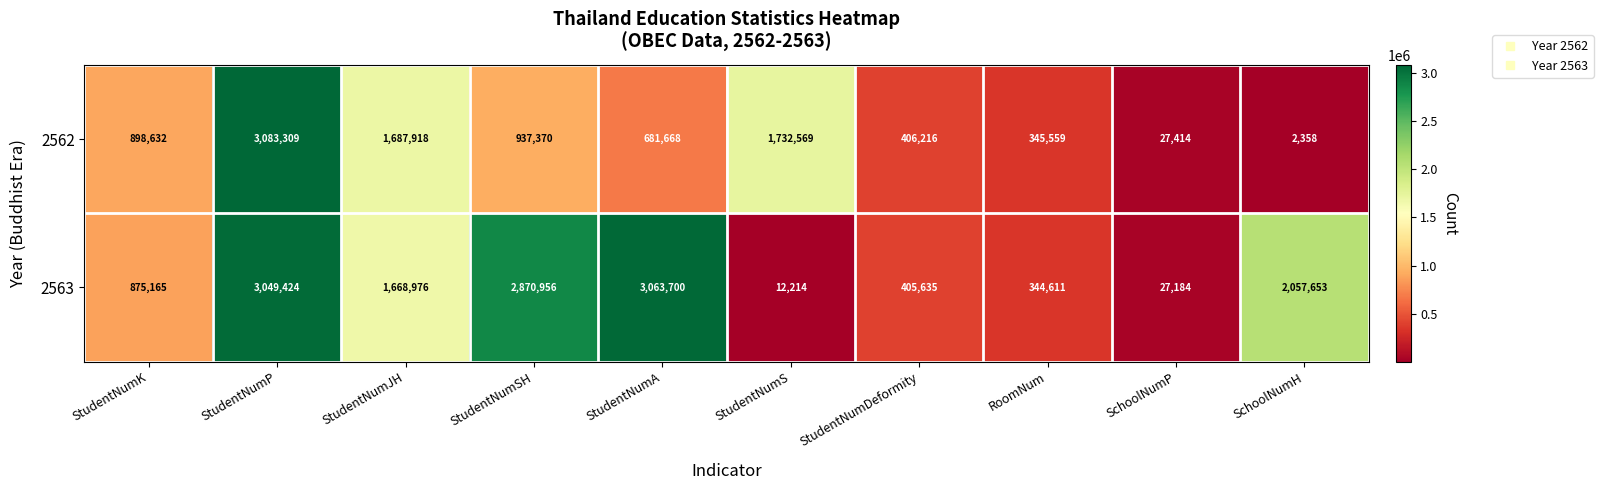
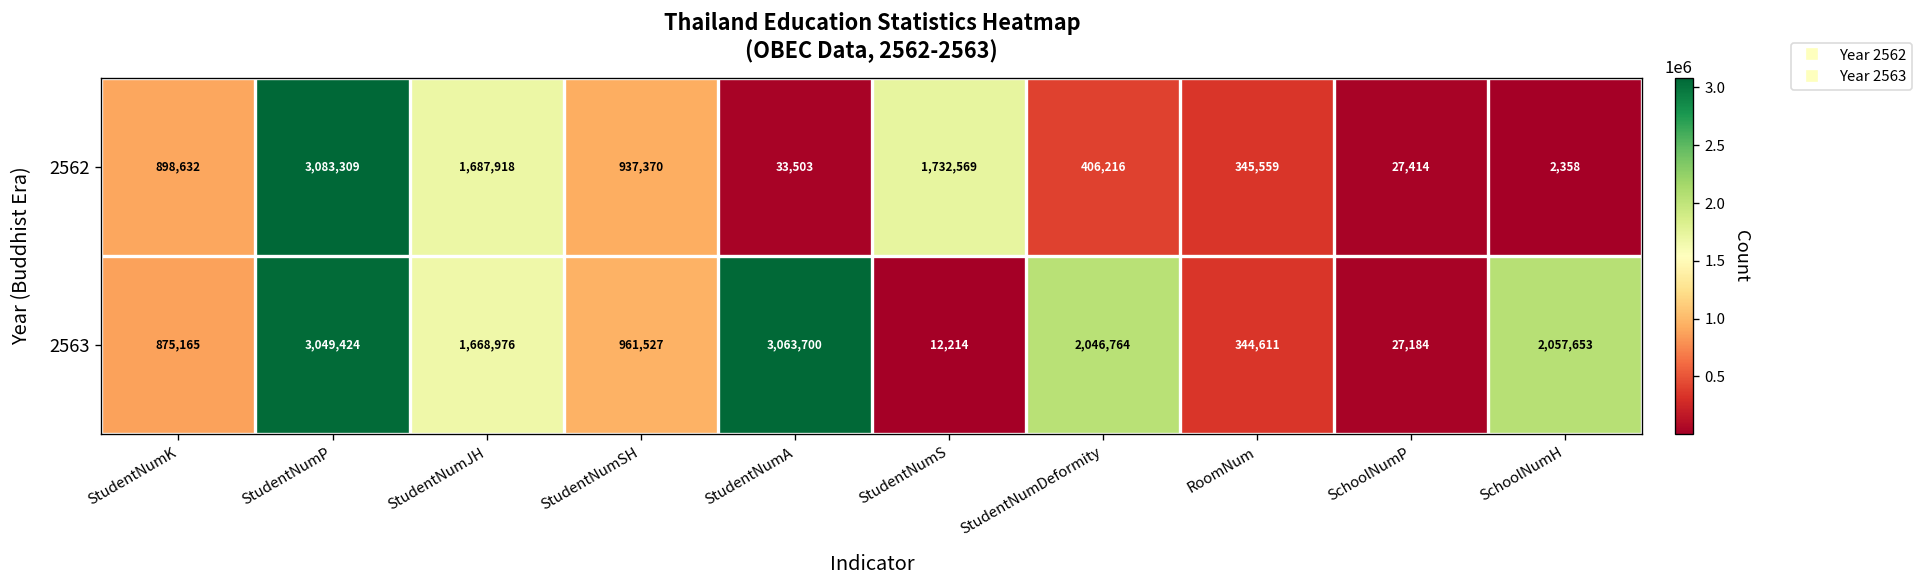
  {
    "2562": {
      "StudentNumK": "898,632",
      "StudentNumP": "3,083,309",
      "StudentNumJH": "1,687,918",
      "StudentNumSH": "937,370",
-     "StudentNumA": "681,668",
+     "StudentNumA": "33,503",
      "StudentNumS": "1,732,569",
      "StudentNumDeformity": "406,216",
      "RoomNum": "345,559",
      "SchoolNumP": "27,414",
      "SchoolNumH": "2,358"
    },
    "2563": {
      "StudentNumK": "875,165",
      "StudentNumP": "3,049,424",
      "StudentNumJH": "1,668,976",
-     "StudentNumSH": "2,870,956",
+     "StudentNumSH": "961,527",
      "StudentNumA": "3,063,700",
      "StudentNumS": "12,214",
-     "StudentNumDeformity": "405,635",
+     "StudentNumDeformity": "2,046,764",
      "RoomNum": "344,611",
      "SchoolNumP": "27,184",
      "SchoolNumH": "2,057,653"
    }
  }
